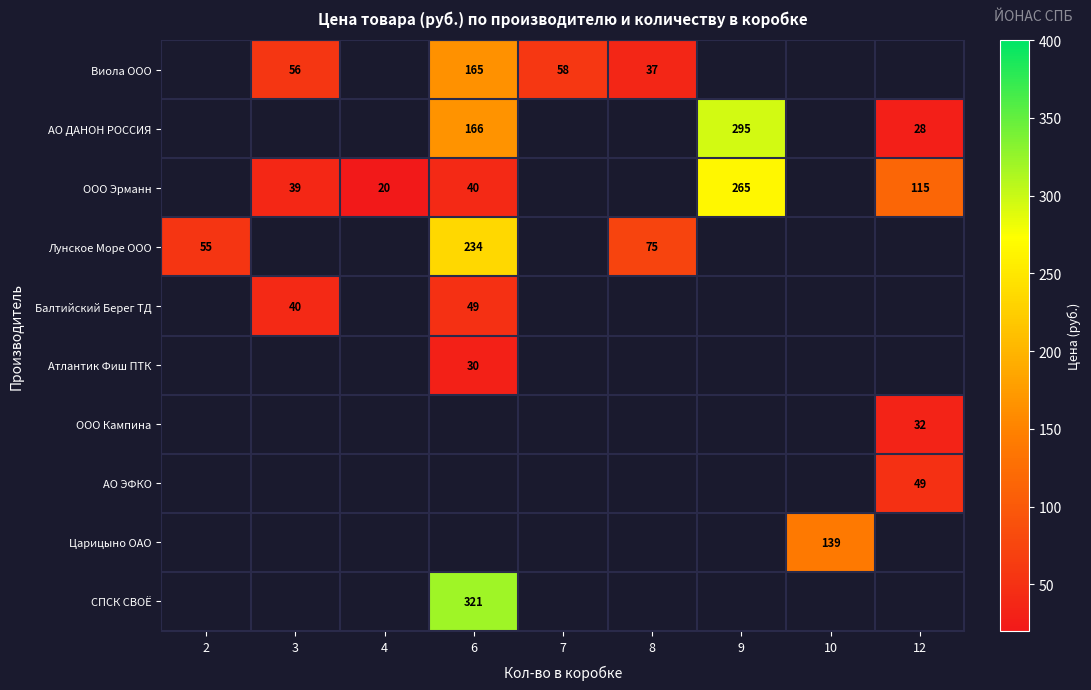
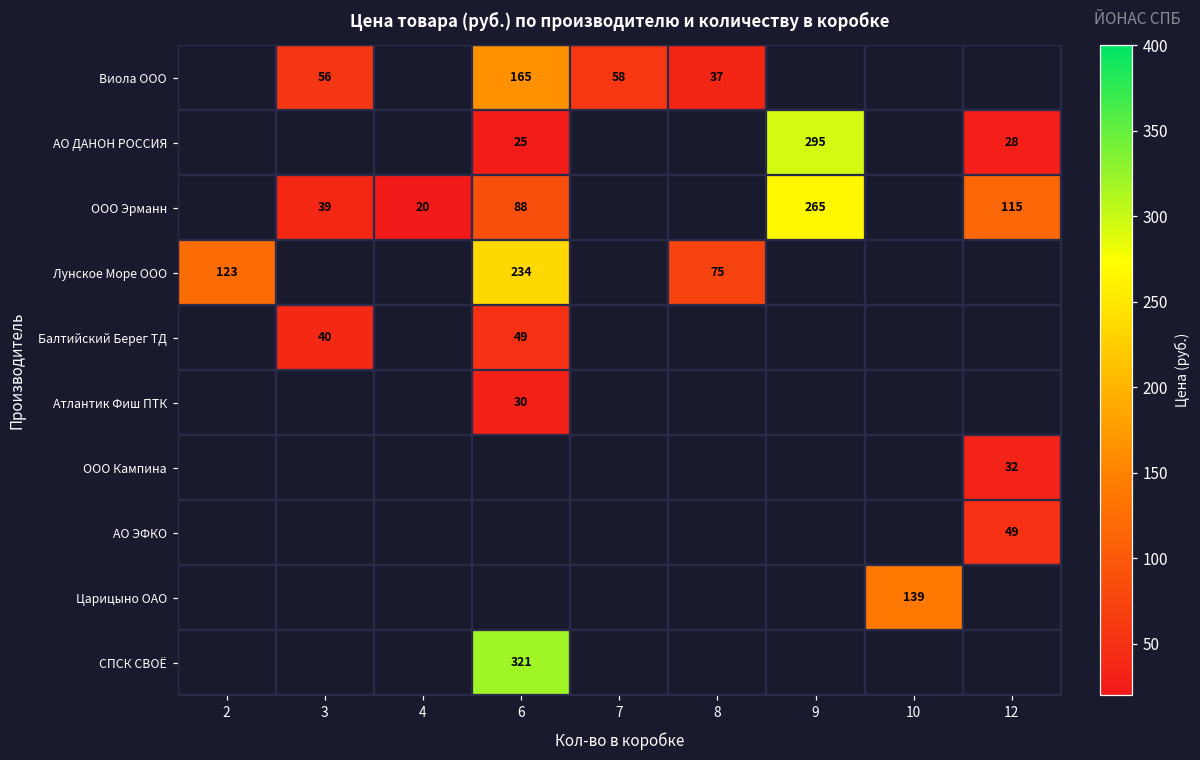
  {
    "Виола ООО": {
      "3": 56,
      "6": 165,
      "7": 58,
      "8": 37
    },
    "АО ДАНОН РОССИЯ": {
-     "6": 166,
+     "6": 25,
      "9": 295,
      "12": 28
    },
    "ООО Эрманн": {
      "3": 39,
      "4": 20,
-     "6": 40,
+     "6": 88,
      "9": 265,
      "12": 115
    },
    "Лунское Море ООО": {
-     "2": 55,
+     "2": 123,
      "6": 234,
      "8": 75
    },
    "Балтийский Берег ТД": {
      "3": 40,
      "6": 49
    },
    "Атлантик Фиш ПТК": {
      "6": 30
    },
    "ООО Кампина": {
      "12": 32
    },
    "АО ЭФКО": {
      "12": 49
    },
    "Царицыно ОАО": {
      "10": 139
    },
    "СПСК СВОЁ": {
      "6": 321
    }
  }
